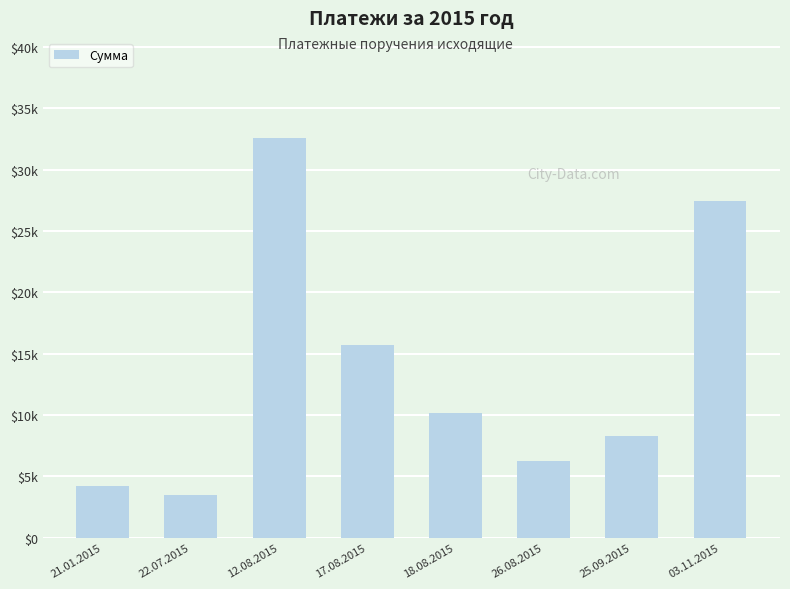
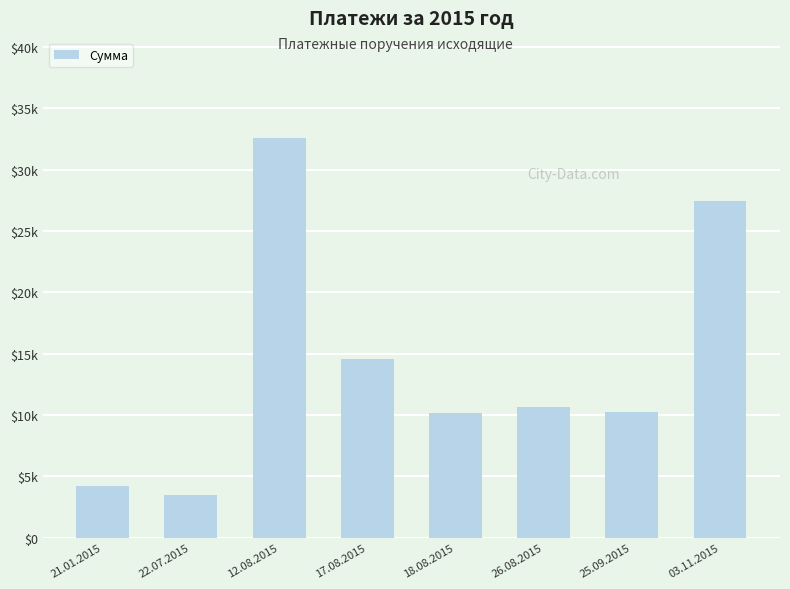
  {
    "21.01.2015": "$4200",
    "22.07.2015": "$3500",
    "12.08.2015": "$32600",
-   "17.08.2015": "$15700",
+   "17.08.2015": "$14600",
    "18.08.2015": "$10200",
-   "26.08.2015": "$6300",
-   "25.09.2015": "$8300",
+   "26.08.2015": "$10700",
+   "25.09.2015": "$10300",
    "03.11.2015": "$27400"
  }
